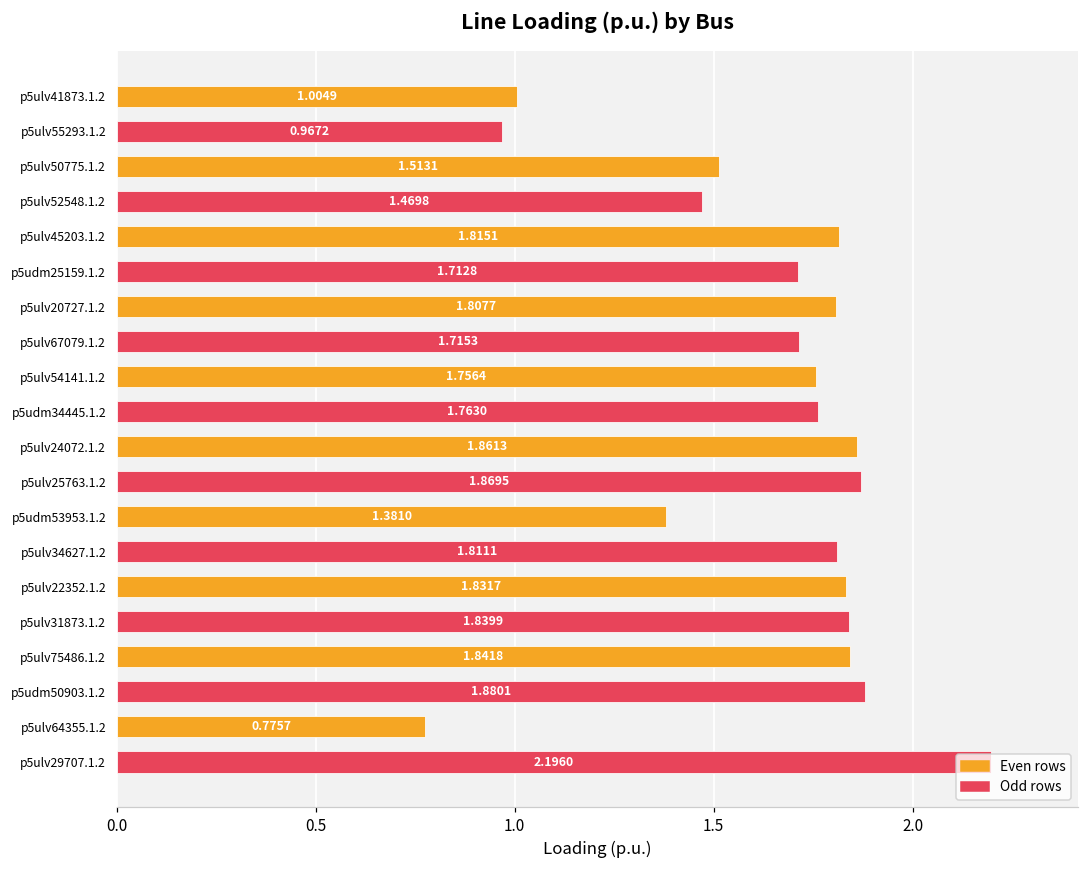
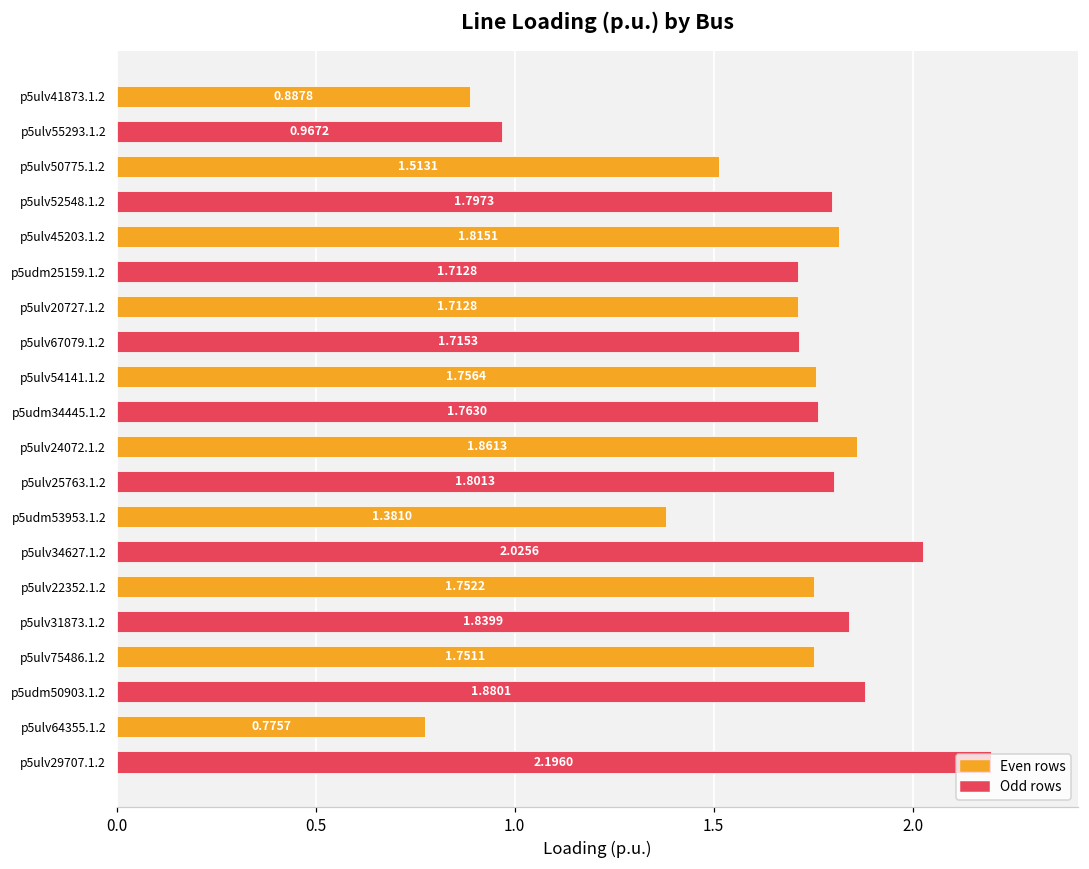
  {
-   "p5ulv41873.1.2": 1.0049,
+   "p5ulv41873.1.2": 0.8878,
    "p5ulv55293.1.2": 0.9672,
    "p5ulv50775.1.2": 1.5131,
-   "p5ulv52548.1.2": 1.4698,
+   "p5ulv52548.1.2": 1.7973,
    "p5ulv45203.1.2": 1.8151,
    "p5udm25159.1.2": 1.7128,
-   "p5ulv20727.1.2": 1.8077,
+   "p5ulv20727.1.2": 1.7128,
    "p5ulv67079.1.2": 1.7153,
    "p5ulv54141.1.2": 1.7564,
    "p5udm34445.1.2": 1.7630,
    "p5ulv24072.1.2": 1.8613,
-   "p5ulv25763.1.2": 1.8695,
+   "p5ulv25763.1.2": 1.8013,
    "p5udm53953.1.2": 1.3810,
-   "p5ulv34627.1.2": 1.8111,
-   "p5ulv22352.1.2": 1.8317,
+   "p5ulv34627.1.2": 2.0256,
+   "p5ulv22352.1.2": 1.7522,
    "p5ulv31873.1.2": 1.8399,
-   "p5ulv75486.1.2": 1.8418,
+   "p5ulv75486.1.2": 1.7511,
    "p5udm50903.1.2": 1.8801,
    "p5ulv64355.1.2": 0.7757
  }
